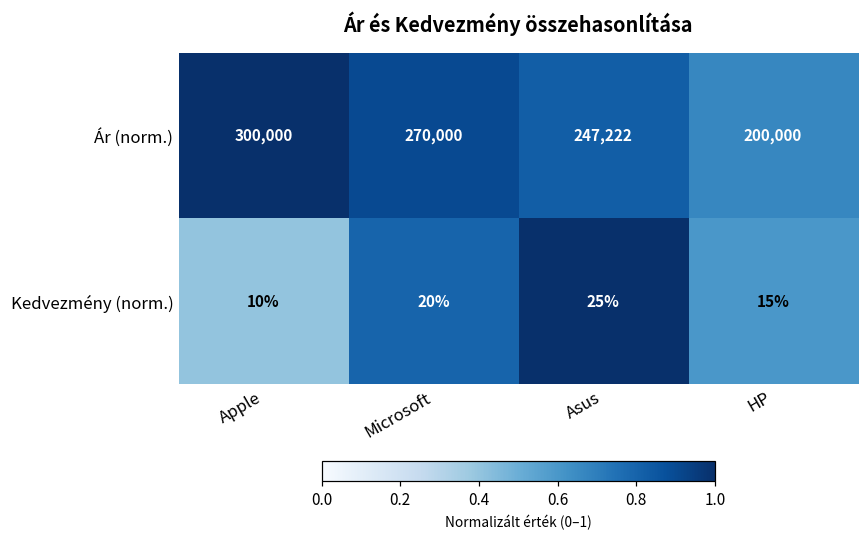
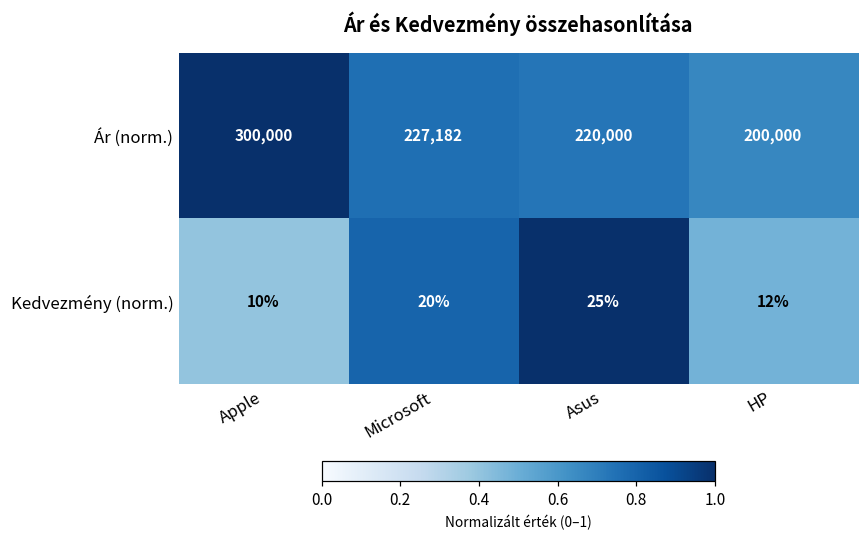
  {
    "Ár (norm.)": {
      "Apple": "300,000",
-     "Microsoft": "270,000",
-     "Asus": "247,222",
+     "Microsoft": "227,182",
+     "Asus": "220,000",
      "HP": "200,000"
    },
    "Kedvezmény (norm.)": {
      "Apple": "10%",
      "Microsoft": "20%",
      "Asus": "25%",
-     "HP": "15%"
+     "HP": "12%"
    }
  }
